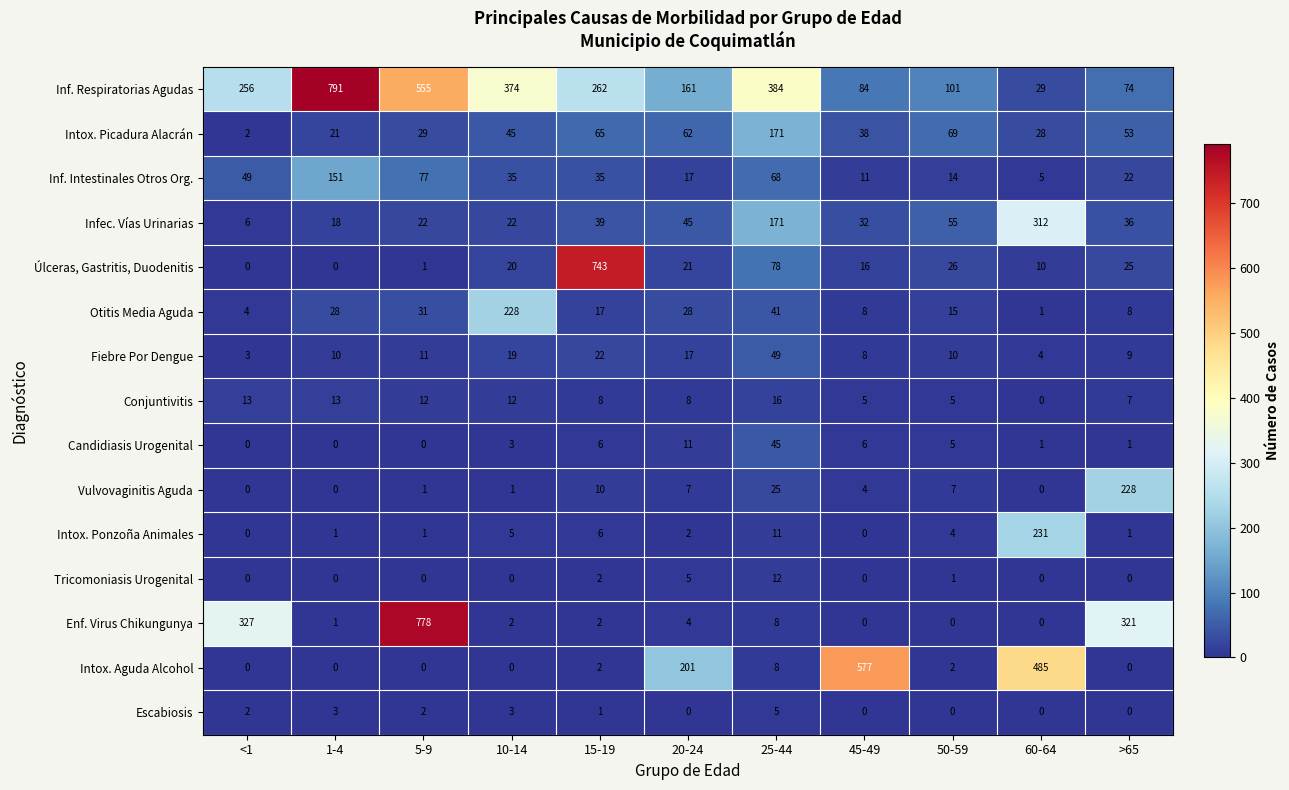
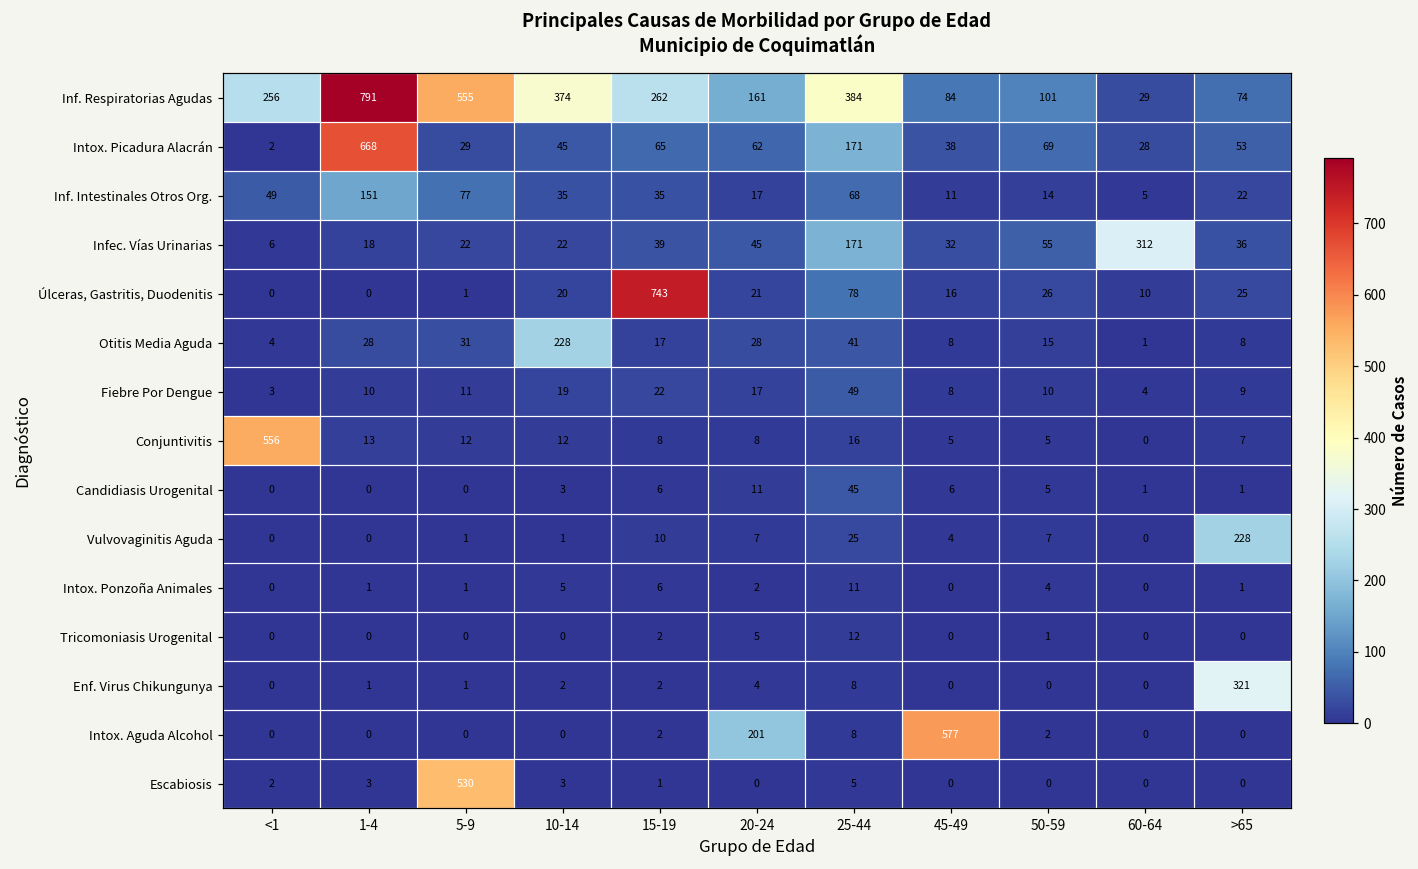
  {
    "Inf. Respiratorias Agudas": {
      "<1": 256,
      "1-4": 791,
      "5-9": 555,
      "10-14": 374,
      "15-19": 262,
      "20-24": 161,
      "25-44": 384,
      "45-49": 84,
      "50-59": 101,
      "60-64": 29,
      ">65": 74
    },
    "Intox. Picadura Alacrán": {
      "<1": 2,
-     "1-4": 21,
+     "1-4": 668,
      "5-9": 29,
      "10-14": 45,
      "15-19": 65,
      "20-24": 62,
      "25-44": 171,
      "45-49": 38,
      "50-59": 69,
      "60-64": 28,
      ">65": 53
    },
    "Inf. Intestinales Otros Org.": {
      "<1": 49,
      "1-4": 151,
      "5-9": 77,
      "10-14": 35,
      "15-19": 35,
      "20-24": 17,
      "25-44": 68,
      "45-49": 11,
      "50-59": 14,
      "60-64": 5,
      ">65": 22
    },
    "Infec. Vías Urinarias": {
      "<1": 6,
      "1-4": 18,
      "5-9": 22,
      "10-14": 22,
      "15-19": 39,
      "20-24": 45,
      "25-44": 171,
      "45-49": 32,
      "50-59": 55,
      "60-64": 312,
      ">65": 36
    },
    "Úlceras, Gastritis, Duodenitis": {
      "<1": 0,
      "1-4": 0,
      "5-9": 1,
      "10-14": 20,
      "15-19": 743,
      "20-24": 21,
      "25-44": 78,
      "45-49": 16,
      "50-59": 26,
      "60-64": 10,
      ">65": 25
    },
    "Otitis Media Aguda": {
      "<1": 4,
      "1-4": 28,
      "5-9": 31,
      "10-14": 228,
      "15-19": 17,
      "20-24": 28,
      "25-44": 41,
      "45-49": 8,
      "50-59": 15,
      "60-64": 1,
      ">65": 8
    },
    "Fiebre Por Dengue": {
      "<1": 3,
      "1-4": 10,
      "5-9": 11,
      "10-14": 19,
      "15-19": 22,
      "20-24": 17,
      "25-44": 49,
      "45-49": 8,
      "50-59": 10,
      "60-64": 4,
      ">65": 9
    },
    "Conjuntivitis": {
-     "<1": 13,
+     "<1": 556,
      "1-4": 13,
      "5-9": 12,
      "10-14": 12,
      "15-19": 8,
      "20-24": 8,
      "25-44": 16,
      "45-49": 5,
      "50-59": 5,
      "60-64": 0,
      ">65": 7
    },
    "Candidiasis Urogenital": {
      "<1": 0,
      "1-4": 0,
      "5-9": 0,
      "10-14": 3,
      "15-19": 6,
      "20-24": 11,
      "25-44": 45,
      "45-49": 6,
      "50-59": 5,
      "60-64": 1,
      ">65": 1
    },
    "Vulvovaginitis Aguda": {
      "<1": 0,
      "1-4": 0,
      "5-9": 1,
      "10-14": 1,
      "15-19": 10,
      "20-24": 7,
      "25-44": 25,
      "45-49": 4,
      "50-59": 7,
      "60-64": 0,
      ">65": 228
    },
    "Intox. Ponzoña Animales": {
      "<1": 0,
      "1-4": 1,
      "5-9": 1,
      "10-14": 5,
      "15-19": 6,
      "20-24": 2,
      "25-44": 11,
      "45-49": 0,
      "50-59": 4,
-     "60-64": 231,
+     "60-64": 0,
      ">65": 1
    },
    "Tricomoniasis Urogenital": {
      "<1": 0,
      "1-4": 0,
      "5-9": 0,
      "10-14": 0,
      "15-19": 2,
      "20-24": 5,
      "25-44": 12,
      "45-49": 0,
      "50-59": 1,
      "60-64": 0,
      ">65": 0
    },
    "Enf. Virus Chikungunya": {
-     "<1": 327,
+     "<1": 0,
      "1-4": 1,
-     "5-9": 778,
+     "5-9": 1,
      "10-14": 2,
      "15-19": 2,
      "20-24": 4,
      "25-44": 8,
      "45-49": 0,
      "50-59": 0,
      "60-64": 0,
      ">65": 321
    },
    "Intox. Aguda Alcohol": {
      "<1": 0,
      "1-4": 0,
      "5-9": 0,
      "10-14": 0,
      "15-19": 2,
      "20-24": 201,
      "25-44": 8,
      "45-49": 577,
      "50-59": 2,
-     "60-64": 485,
+     "60-64": 0,
      ">65": 0
    },
    "Escabiosis": {
      "<1": 2,
      "1-4": 3,
-     "5-9": 2,
+     "5-9": 530,
      "10-14": 3,
      "15-19": 1,
      "20-24": 0,
      "25-44": 5,
      "45-49": 0,
      "50-59": 0,
      "60-64": 0,
      ">65": 0
    }
  }
